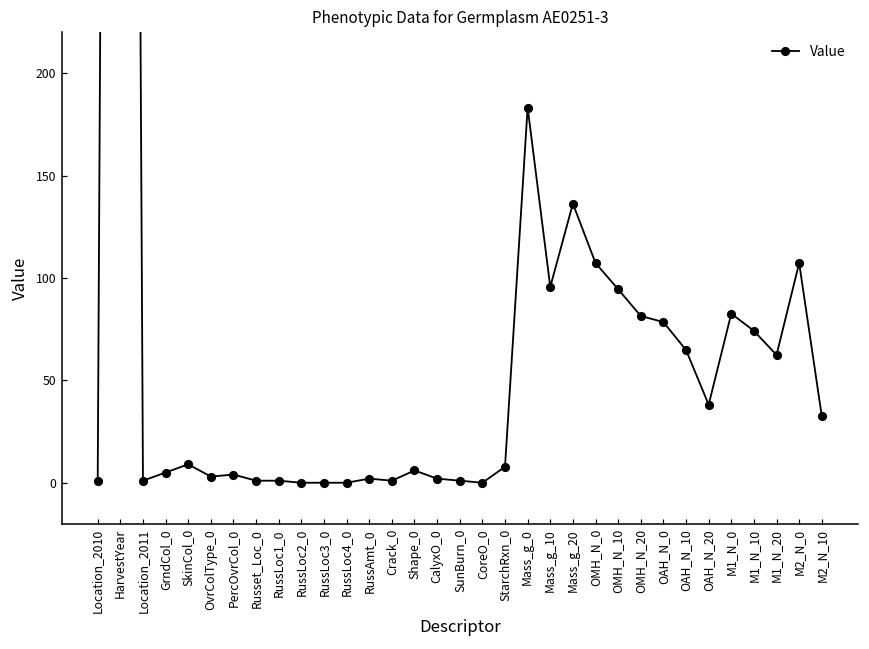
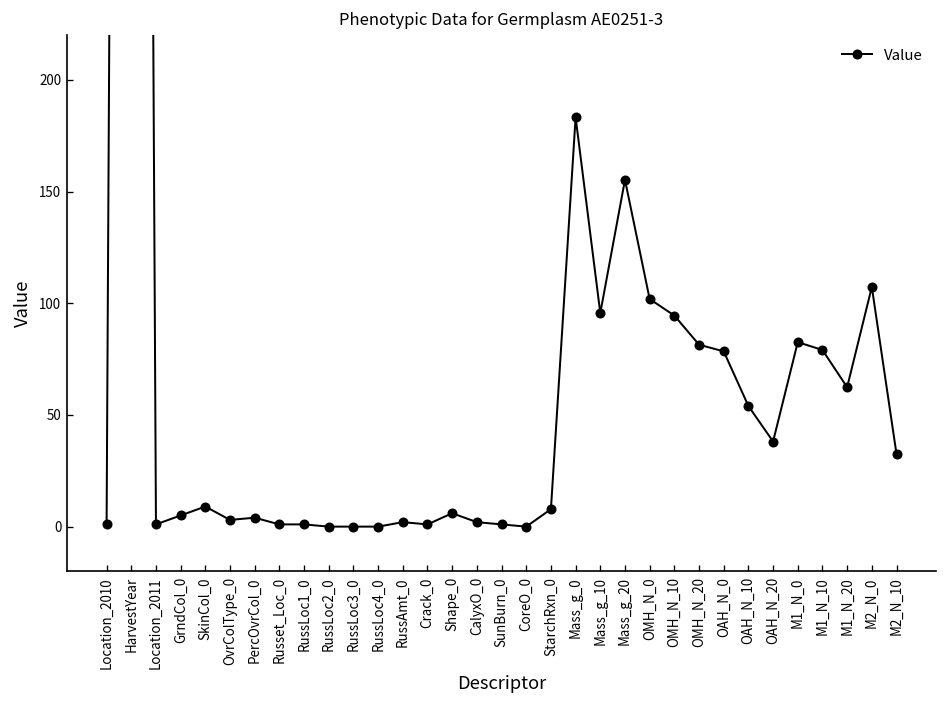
  {
    "Location_2010": 1,
    "Location_2011": 1,
    "GrndCol_0": 5,
    "SkinCol_0": 9,
    "OvrColType_0": 3,
    "PercOvrCol_0": 4,
    "Russet_Loc_0": 1,
    "RussLoc1_0": 1,
    "RussLoc2_0": 0,
    "RussLoc3_0": 0,
    "RussLoc4_0": 0,
    "RussAmt_0": 2,
    "Crack_0": 1,
    "Shape_0": 6,
    "CalyxO_0": 2,
    "SunBurn_0": 1,
    "CoreO_0": 0,
    "StarchRxn_0": 8,
    "Mass_g_0": 183,
    "Mass_g_10": 96,
-   "Mass_g_20": 136,
-   "OMH_N_0": 107,
+   "Mass_g_20": 155,
+   "OMH_N_0": 102,
    "OMH_N_10": 94,
    "OMH_N_20": 81,
    "OAH_N_0": 78,
-   "OAH_N_10": 65,
+   "OAH_N_10": 54,
    "OAH_N_20": 38,
    "M1_N_0": 83,
-   "M1_N_10": 74,
+   "M1_N_10": 79,
    "M1_N_20": 62,
    "M2_N_0": 107,
    "M2_N_10": 32
  }
